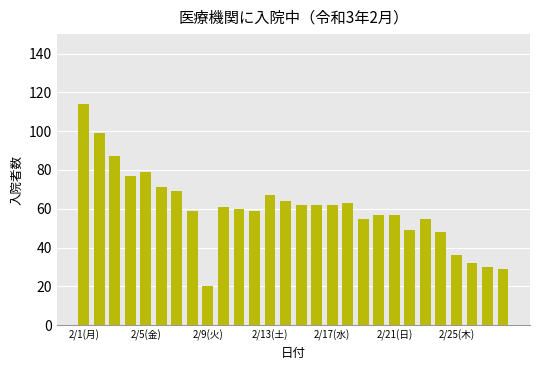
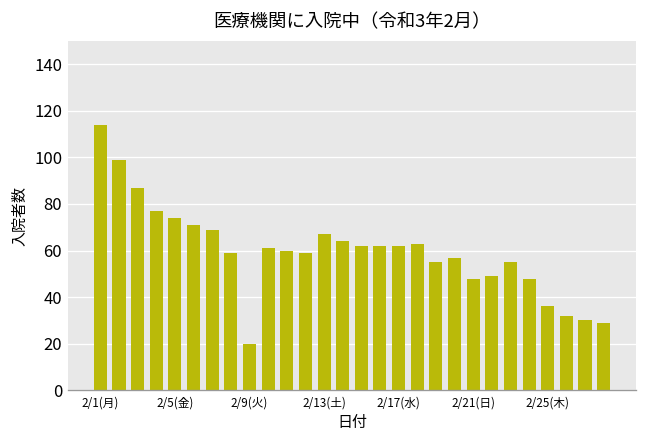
  {
    "2/1(月)": 114,
-   "2/5(金)": 79,
+   "2/5(金)": 74,
    "2/9(火)": 20,
    "2/13(土)": 67,
    "2/17(水)": 62,
-   "2/21(日)": 57,
+   "2/21(日)": 48,
    "2/25(木)": 36
  }
